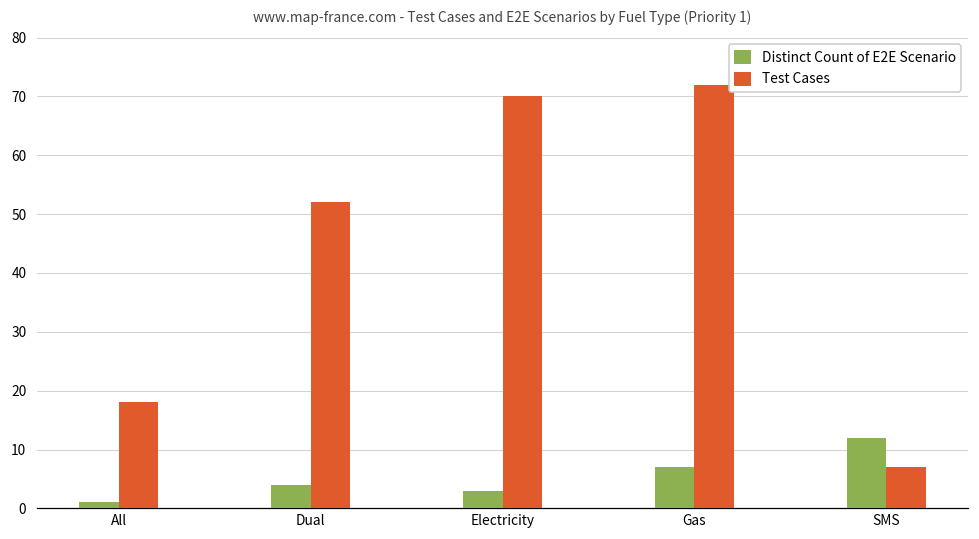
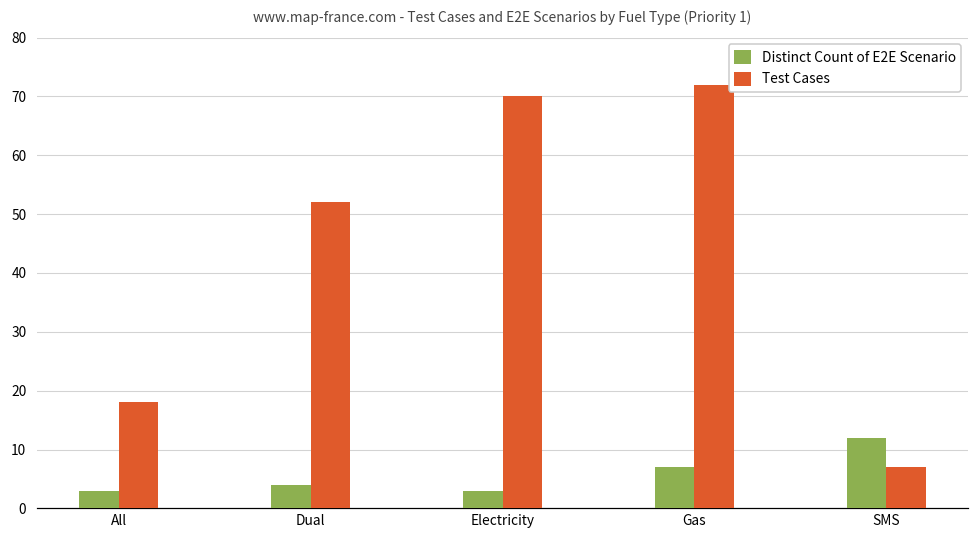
  {
    "Distinct Count of E2E Scenario": {
-     "All": 1,
+     "All": 3,
      "Dual": 4,
      "Electricity": 3,
      "Gas": 7,
      "SMS": 12
    },
    "Test Cases": {
      "All": 18,
      "Dual": 52,
      "Electricity": 70,
      "Gas": 72,
      "SMS": 7
    }
  }
